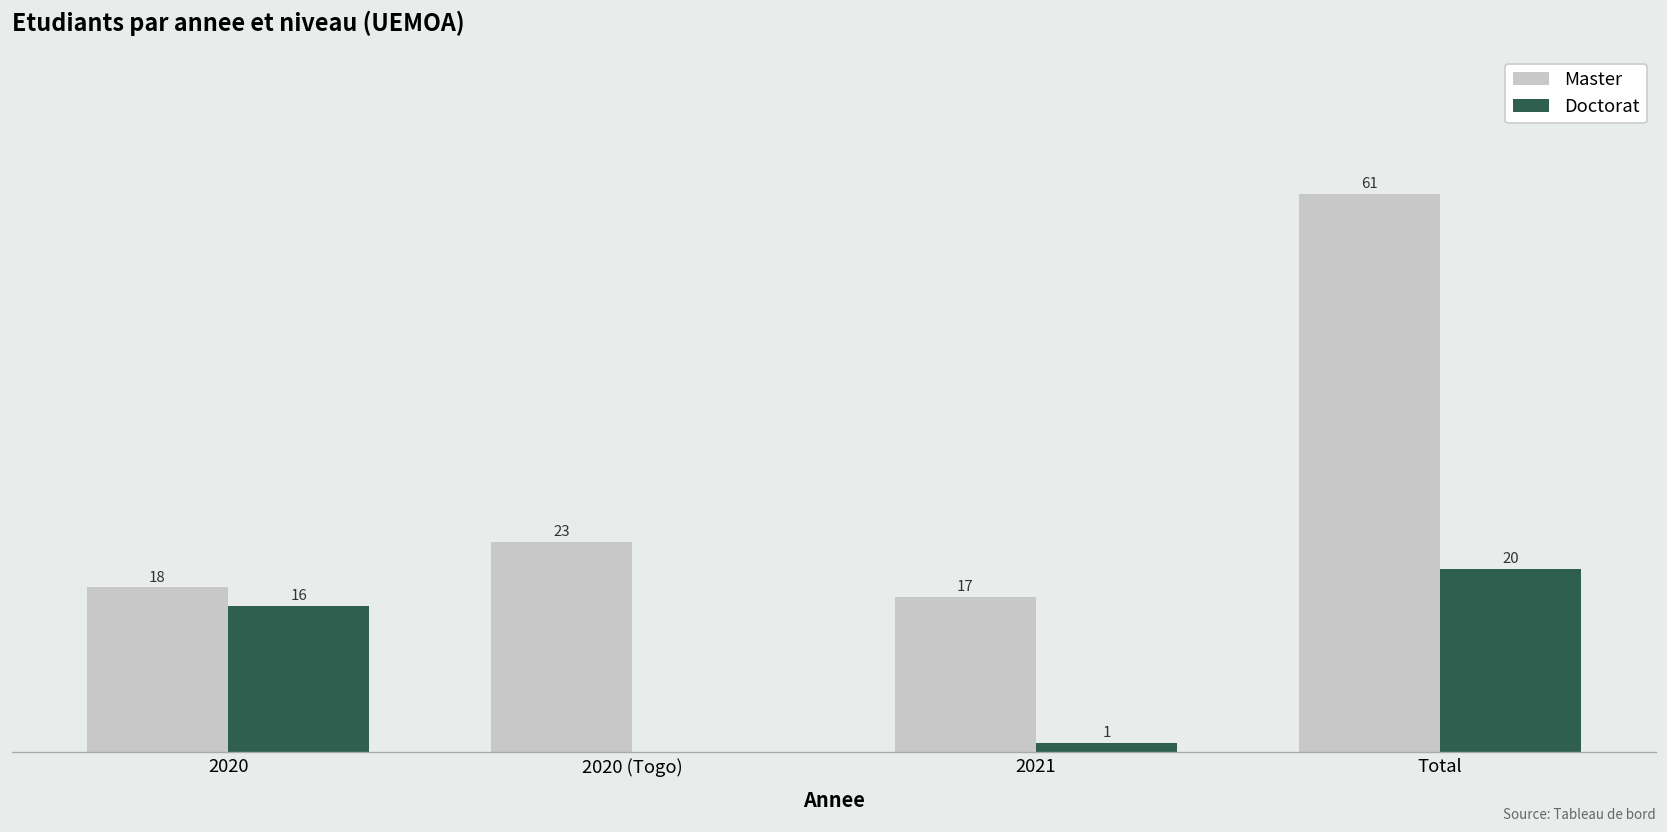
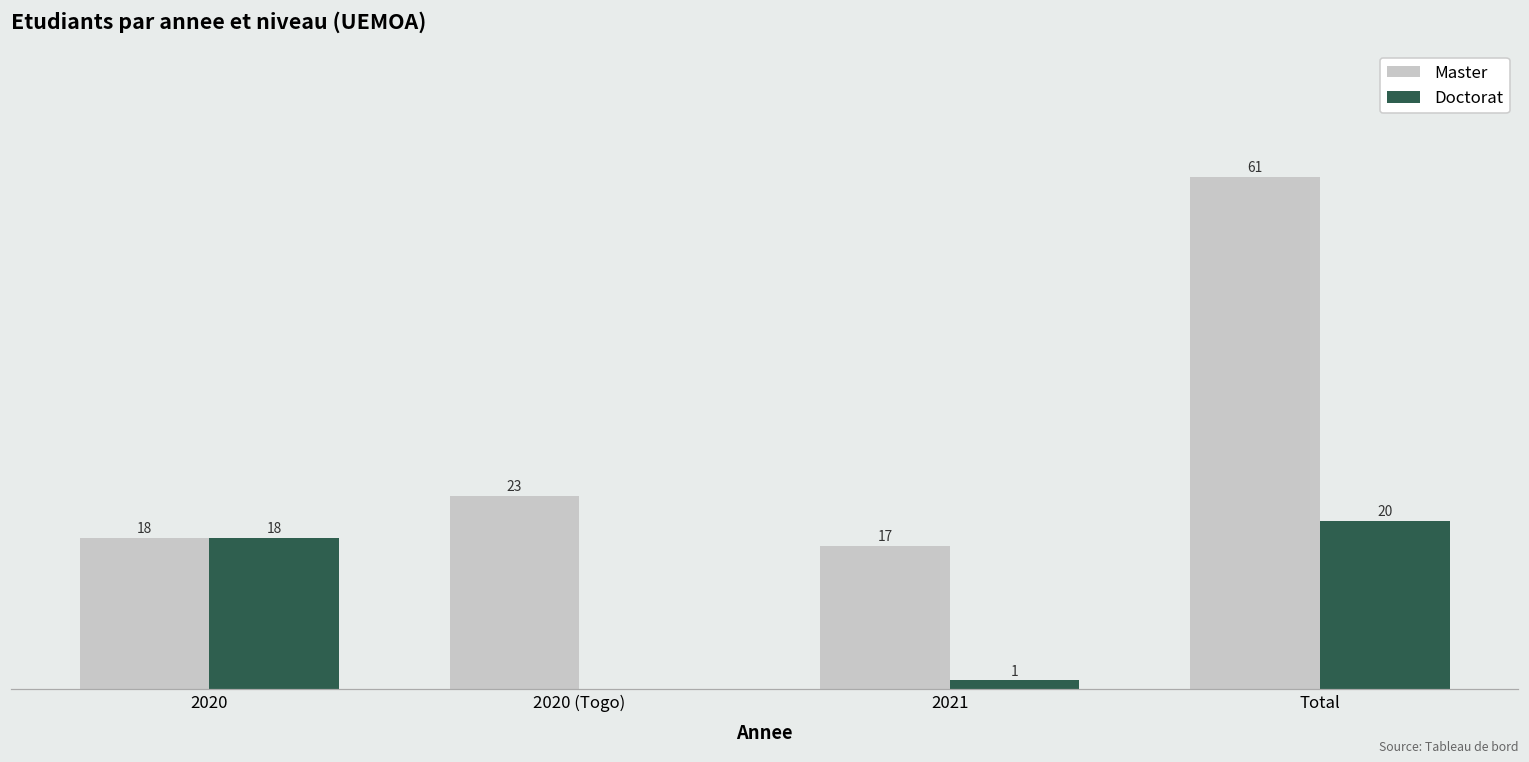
  {
    "Master": {
      "2020": 18,
      "2020 (Togo)": 23,
      "2021": 17,
      "Total": 61
    },
    "Doctorat": {
-     "2020": 16,
+     "2020": 18,
      "2021": 1,
      "Total": 20
    }
  }
